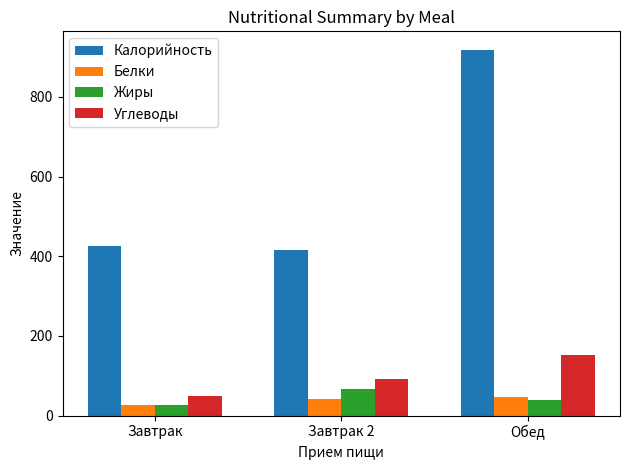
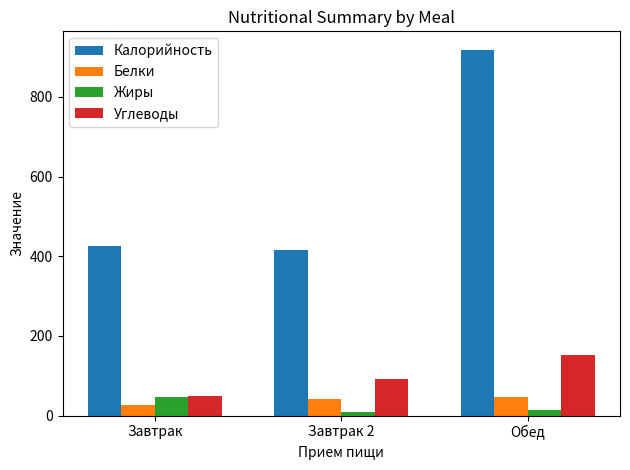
  {
    "Калорийность": {
      "Завтрак": 420,
      "Завтрак 2": 420,
      "Обед": 920
    },
    "Белки": {
      "Завтрак": 30,
      "Завтрак 2": 40,
      "Обед": 50
    },
    "Жиры": {
-     "Завтрак": 30,
-     "Завтрак 2": 70,
-     "Обед": 40
+     "Завтрак": 50,
+     "Завтрак 2": 10,
+     "Обед": 10
    },
    "Углеводы": {
      "Завтрак": 50,
      "Завтрак 2": 90,
      "Обед": 150
    }
  }
